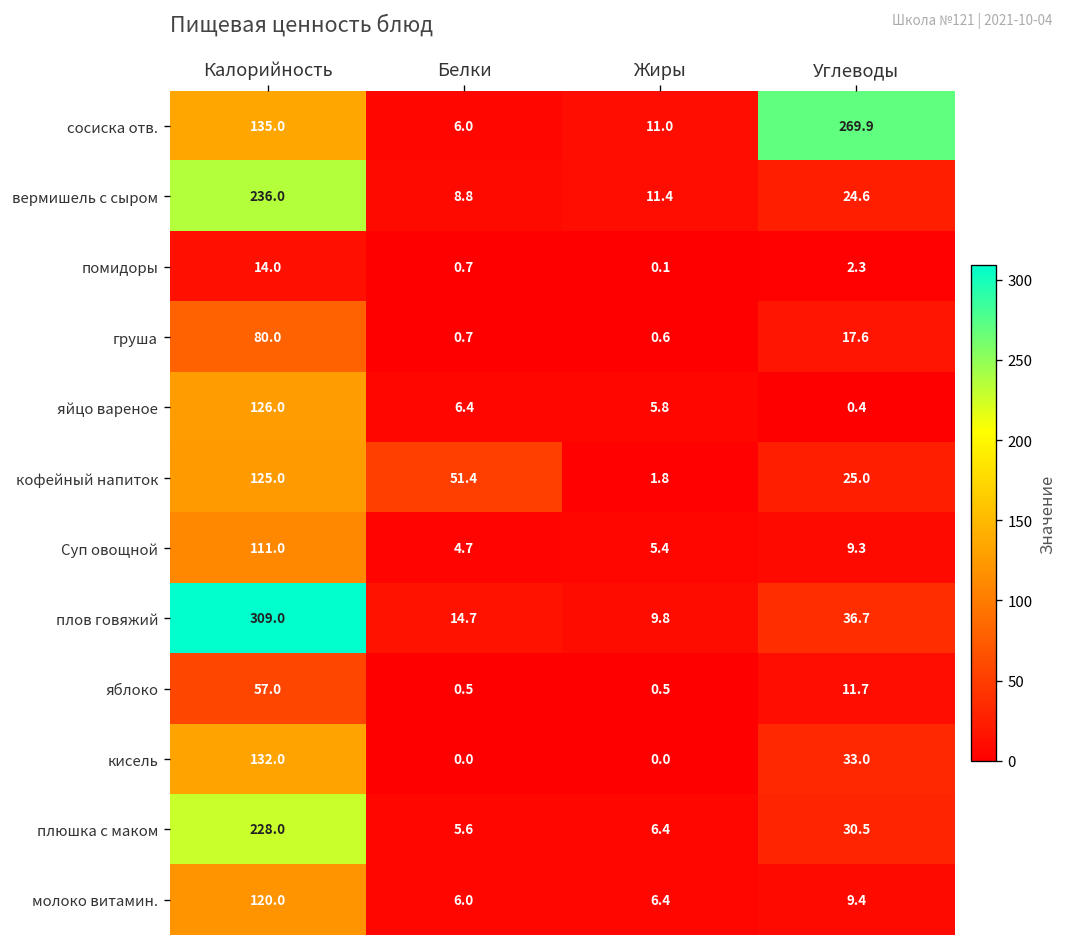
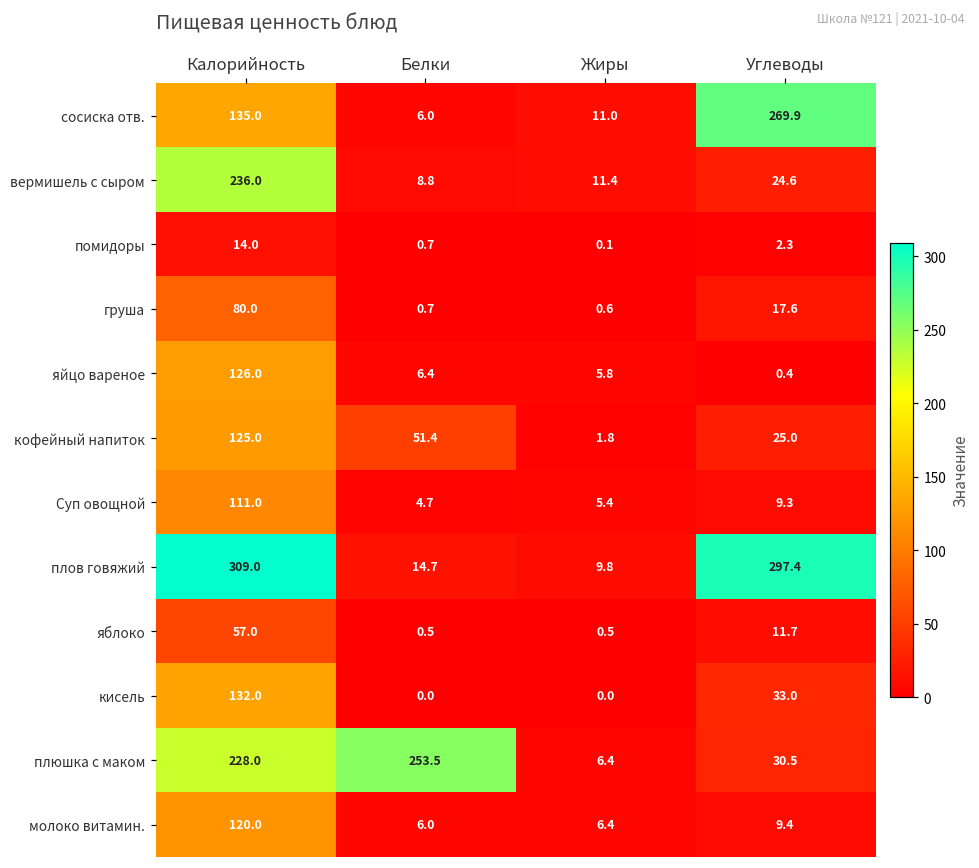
  {
    "сосиска отв.": {
      "Калорийность": 135.0,
      "Белки": 6.0,
      "Жиры": 11.0,
      "Углеводы": 269.9
    },
    "вермишель с сыром": {
      "Калорийность": 236.0,
      "Белки": 8.8,
      "Жиры": 11.4,
      "Углеводы": 24.6
    },
    "помидоры": {
      "Калорийность": 14.0,
      "Белки": 0.7,
      "Жиры": 0.1,
      "Углеводы": 2.3
    },
    "груша": {
      "Калорийность": 80.0,
      "Белки": 0.7,
      "Жиры": 0.6,
      "Углеводы": 17.6
    },
    "яйцо вареное": {
      "Калорийность": 126.0,
      "Белки": 6.4,
      "Жиры": 5.8,
      "Углеводы": 0.4
    },
    "кофейный напиток": {
      "Калорийность": 125.0,
      "Белки": 51.4,
      "Жиры": 1.8,
      "Углеводы": 25.0
    },
    "Суп овощной": {
      "Калорийность": 111.0,
      "Белки": 4.7,
      "Жиры": 5.4,
      "Углеводы": 9.3
    },
    "плов говяжий": {
      "Калорийность": 309.0,
      "Белки": 14.7,
      "Жиры": 9.8,
-     "Углеводы": 36.7
+     "Углеводы": 297.4
    },
    "яблоко": {
      "Калорийность": 57.0,
      "Белки": 0.5,
      "Жиры": 0.5,
      "Углеводы": 11.7
    },
    "кисель": {
      "Калорийность": 132.0,
      "Белки": 0.0,
      "Жиры": 0.0,
      "Углеводы": 33.0
    },
    "плюшка с маком": {
      "Калорийность": 228.0,
-     "Белки": 5.6,
+     "Белки": 253.5,
      "Жиры": 6.4,
      "Углеводы": 30.5
    },
    "молоко витамин.": {
      "Калорийность": 120.0,
      "Белки": 6.0,
      "Жиры": 6.4,
      "Углеводы": 9.4
    }
  }
